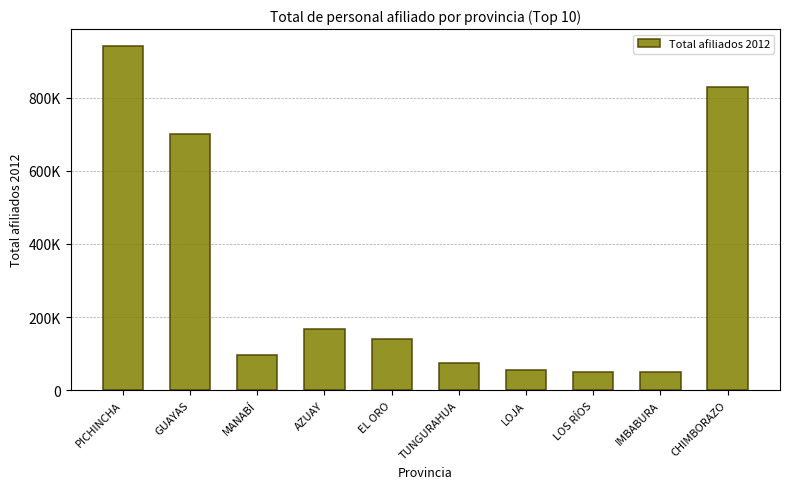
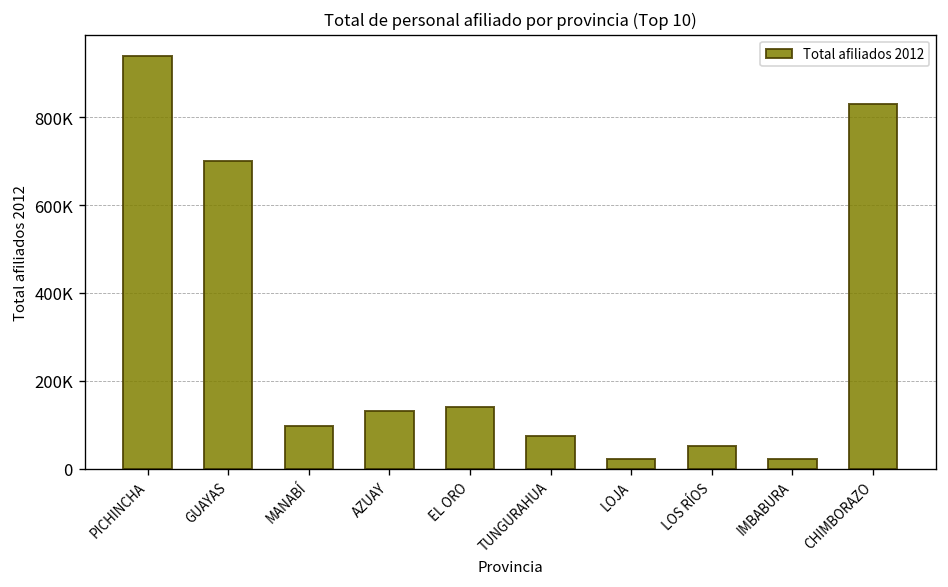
  {
    "PICHINCHA": 940000,
    "GUAYAS": 700000,
    "MANABÍ": 100000,
-   "AZUAY": 170000,
+   "AZUAY": 130000,
    "EL ORO": 140000,
    "TUNGURAHUA": 70000,
-   "LOJA": 50000,
+   "LOJA": 20000,
    "LOS RÍOS": 50000,
-   "IMBABURA": 50000,
+   "IMBABURA": 20000,
    "CHIMBORAZO": 830000
  }
